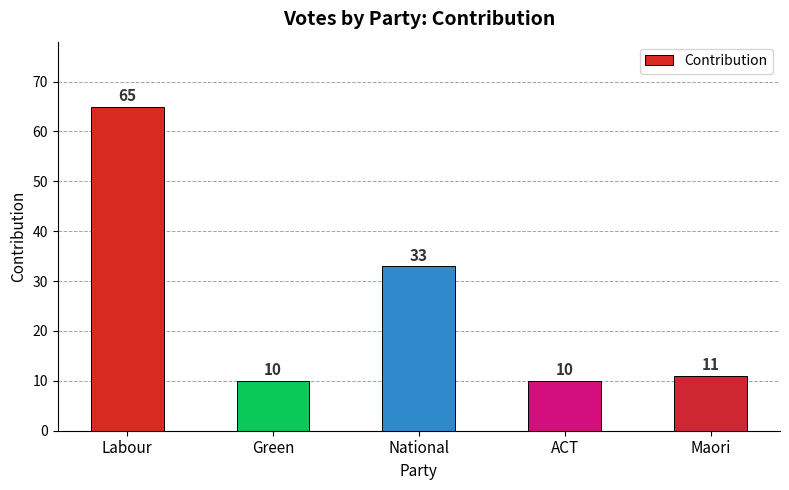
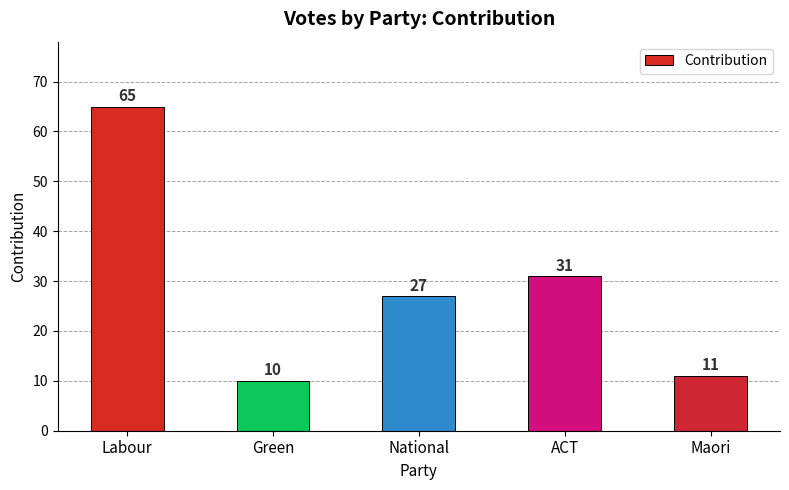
  {
    "Labour": 65,
    "Green": 10,
-   "National": 33,
-   "ACT": 10,
+   "National": 27,
+   "ACT": 31,
    "Maori": 11
  }
